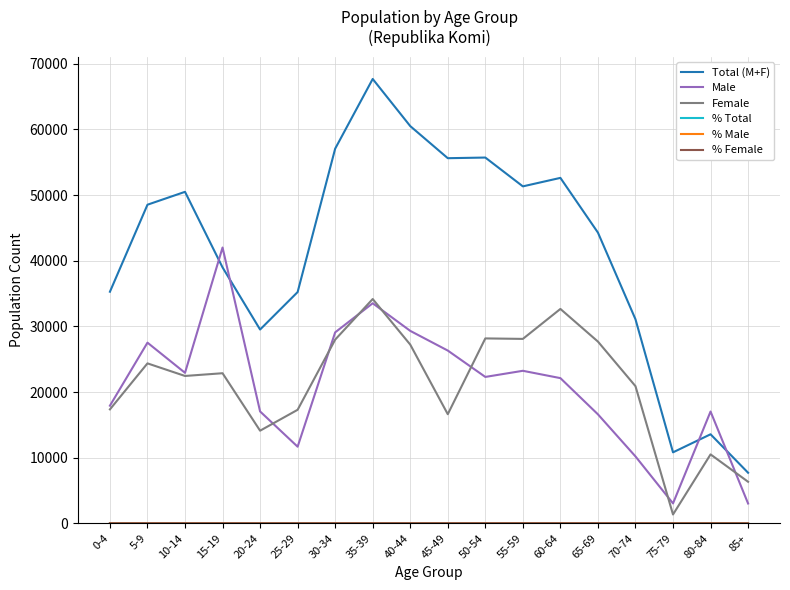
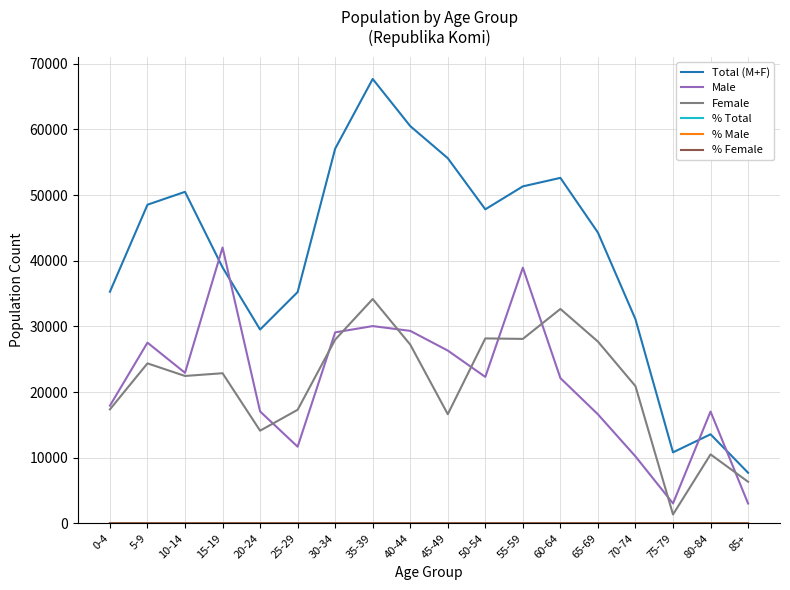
  {
    "Total (M+F)": {
      "0-4": 35000,
      "5-9": 49000,
      "10-14": 50000,
      "15-19": 39000,
      "20-24": 30000,
      "25-29": 35000,
      "30-34": 57000,
      "35-39": 68000,
      "40-44": 61000,
      "45-49": 56000,
-     "50-54": 56000,
+     "50-54": 48000,
      "55-59": 51000,
      "60-64": 53000,
      "65-69": 44000,
      "70-74": 31000,
      "75-79": 11000,
      "80-84": 14000,
      "85+": 8000
    },
    "Male": {
      "0-4": 18000,
      "5-9": 28000,
      "10-14": 23000,
      "15-19": 42000,
      "20-24": 17000,
      "25-29": 12000,
      "30-34": 29000,
-     "35-39": 34000,
+     "35-39": 30000,
      "40-44": 29000,
      "45-49": 26000,
      "50-54": 22000,
-     "55-59": 23000,
+     "55-59": 39000,
      "60-64": 22000,
      "65-69": 17000,
      "70-74": 10000,
      "75-79": 3000,
      "80-84": 17000,
      "85+": 3000
    },
    "Female": {
      "0-4": 17000,
      "5-9": 24000,
      "10-14": 22000,
      "15-19": 23000,
      "20-24": 14000,
      "25-29": 17000,
      "30-34": 28000,
      "35-39": 34000,
      "40-44": 27000,
      "45-49": 17000,
      "50-54": 28000,
      "55-59": 28000,
      "60-64": 33000,
      "65-69": 28000,
      "70-74": 21000,
      "75-79": 1000,
      "80-84": 10000,
      "85+": 6000
    },
    "% Female": {
      "0-4": 0,
      "5-9": 0,
      "10-14": 0,
      "15-19": 0,
      "20-24": 0,
      "25-29": 0,
      "30-34": 0,
      "35-39": 0,
      "40-44": 0,
      "45-49": 0,
      "50-54": 0,
      "55-59": 0,
      "60-64": 0,
      "65-69": 0,
      "70-74": 0,
      "75-79": 0,
      "80-84": 0,
      "85+": 0
    }
  }
